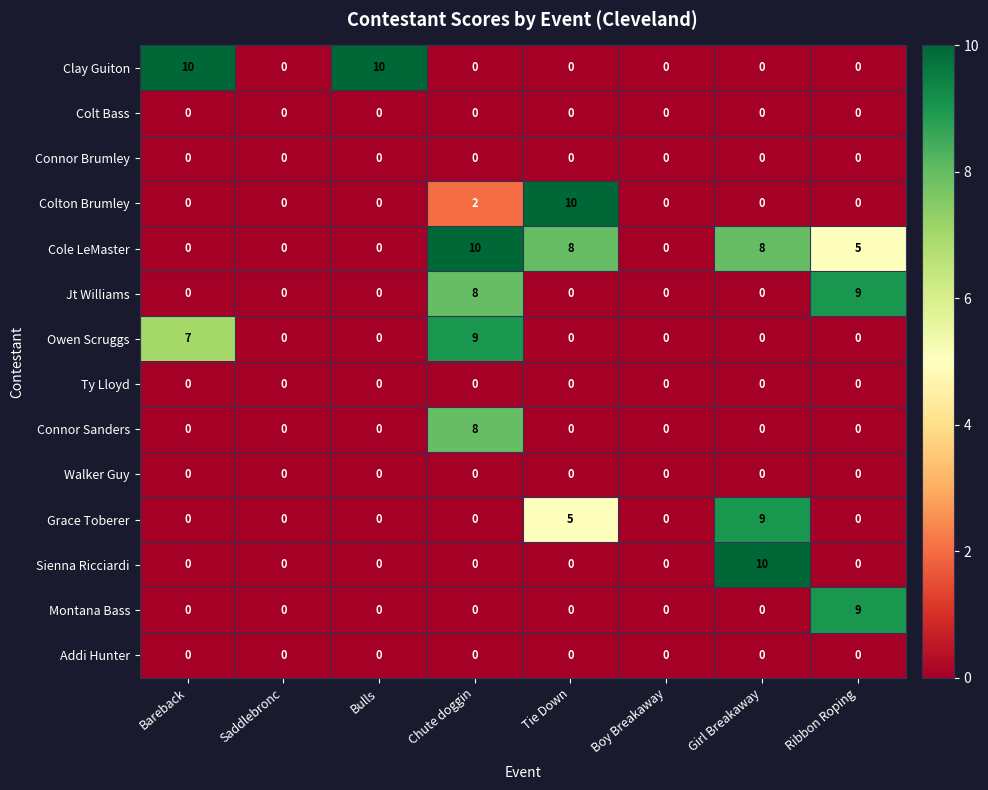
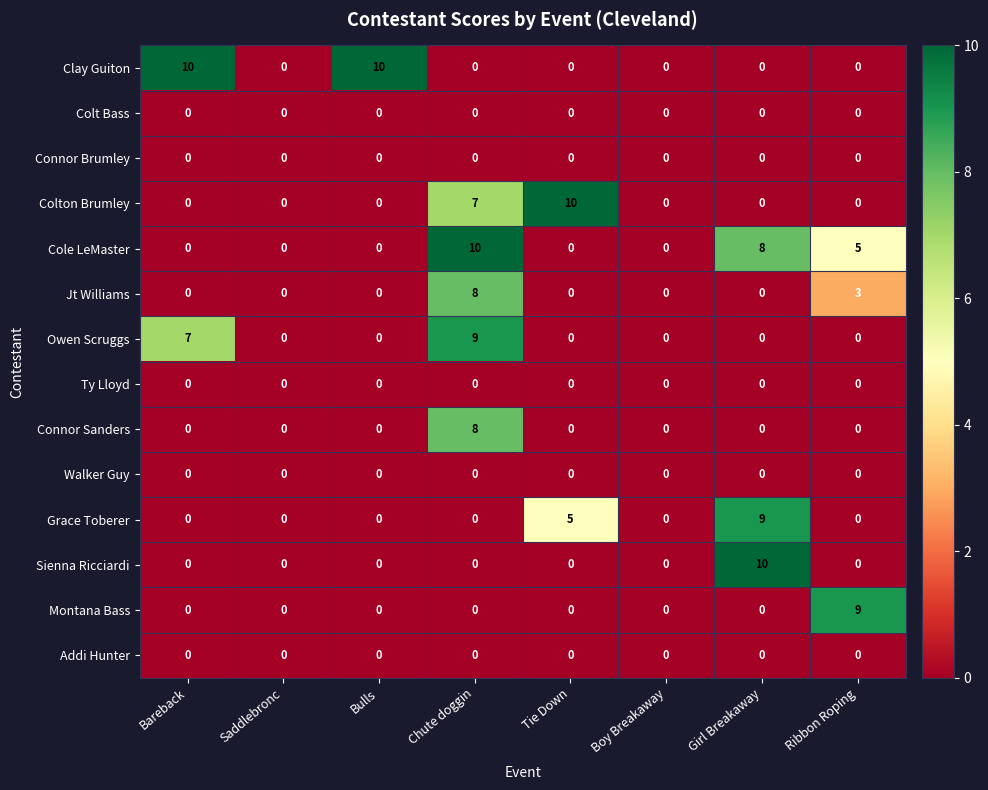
  {
    "Clay Guiton": {
      "Bareback": 10,
      "Saddlebronc": 0,
      "Bulls": 10,
      "Chute doggin": 0,
      "Tie Down": 0,
      "Boy Breakaway": 0,
      "Girl Breakaway": 0,
      "Ribbon Roping": 0
    },
    "Colt Bass": {
      "Bareback": 0,
      "Saddlebronc": 0,
      "Bulls": 0,
      "Chute doggin": 0,
      "Tie Down": 0,
      "Boy Breakaway": 0,
      "Girl Breakaway": 0,
      "Ribbon Roping": 0
    },
    "Connor Brumley": {
      "Bareback": 0,
      "Saddlebronc": 0,
      "Bulls": 0,
      "Chute doggin": 0,
      "Tie Down": 0,
      "Boy Breakaway": 0,
      "Girl Breakaway": 0,
      "Ribbon Roping": 0
    },
    "Colton Brumley": {
      "Bareback": 0,
      "Saddlebronc": 0,
      "Bulls": 0,
-     "Chute doggin": 2,
+     "Chute doggin": 7,
      "Tie Down": 10,
      "Boy Breakaway": 0,
      "Girl Breakaway": 0,
      "Ribbon Roping": 0
    },
    "Cole LeMaster": {
      "Bareback": 0,
      "Saddlebronc": 0,
      "Bulls": 0,
      "Chute doggin": 10,
-     "Tie Down": 8,
+     "Tie Down": 0,
      "Boy Breakaway": 0,
      "Girl Breakaway": 8,
      "Ribbon Roping": 5
    },
    "Jt Williams": {
      "Bareback": 0,
      "Saddlebronc": 0,
      "Bulls": 0,
      "Chute doggin": 8,
      "Tie Down": 0,
      "Boy Breakaway": 0,
      "Girl Breakaway": 0,
-     "Ribbon Roping": 9
+     "Ribbon Roping": 3
    },
    "Owen Scruggs": {
      "Bareback": 7,
      "Saddlebronc": 0,
      "Bulls": 0,
      "Chute doggin": 9,
      "Tie Down": 0,
      "Boy Breakaway": 0,
      "Girl Breakaway": 0,
      "Ribbon Roping": 0
    },
    "Ty Lloyd": {
      "Bareback": 0,
      "Saddlebronc": 0,
      "Bulls": 0,
      "Chute doggin": 0,
      "Tie Down": 0,
      "Boy Breakaway": 0,
      "Girl Breakaway": 0,
      "Ribbon Roping": 0
    },
    "Connor Sanders": {
      "Bareback": 0,
      "Saddlebronc": 0,
      "Bulls": 0,
      "Chute doggin": 8,
      "Tie Down": 0,
      "Boy Breakaway": 0,
      "Girl Breakaway": 0,
      "Ribbon Roping": 0
    },
    "Walker Guy": {
      "Bareback": 0,
      "Saddlebronc": 0,
      "Bulls": 0,
      "Chute doggin": 0,
      "Tie Down": 0,
      "Boy Breakaway": 0,
      "Girl Breakaway": 0,
      "Ribbon Roping": 0
    },
    "Grace Toberer": {
      "Bareback": 0,
      "Saddlebronc": 0,
      "Bulls": 0,
      "Chute doggin": 0,
      "Tie Down": 5,
      "Boy Breakaway": 0,
      "Girl Breakaway": 9,
      "Ribbon Roping": 0
    },
    "Sienna Ricciardi": {
      "Bareback": 0,
      "Saddlebronc": 0,
      "Bulls": 0,
      "Chute doggin": 0,
      "Tie Down": 0,
      "Boy Breakaway": 0,
      "Girl Breakaway": 10,
      "Ribbon Roping": 0
    },
    "Montana Bass": {
      "Bareback": 0,
      "Saddlebronc": 0,
      "Bulls": 0,
      "Chute doggin": 0,
      "Tie Down": 0,
      "Boy Breakaway": 0,
      "Girl Breakaway": 0,
      "Ribbon Roping": 9
    },
    "Addi Hunter": {
      "Bareback": 0,
      "Saddlebronc": 0,
      "Bulls": 0,
      "Chute doggin": 0,
      "Tie Down": 0,
      "Boy Breakaway": 0,
      "Girl Breakaway": 0,
      "Ribbon Roping": 0
    }
  }
